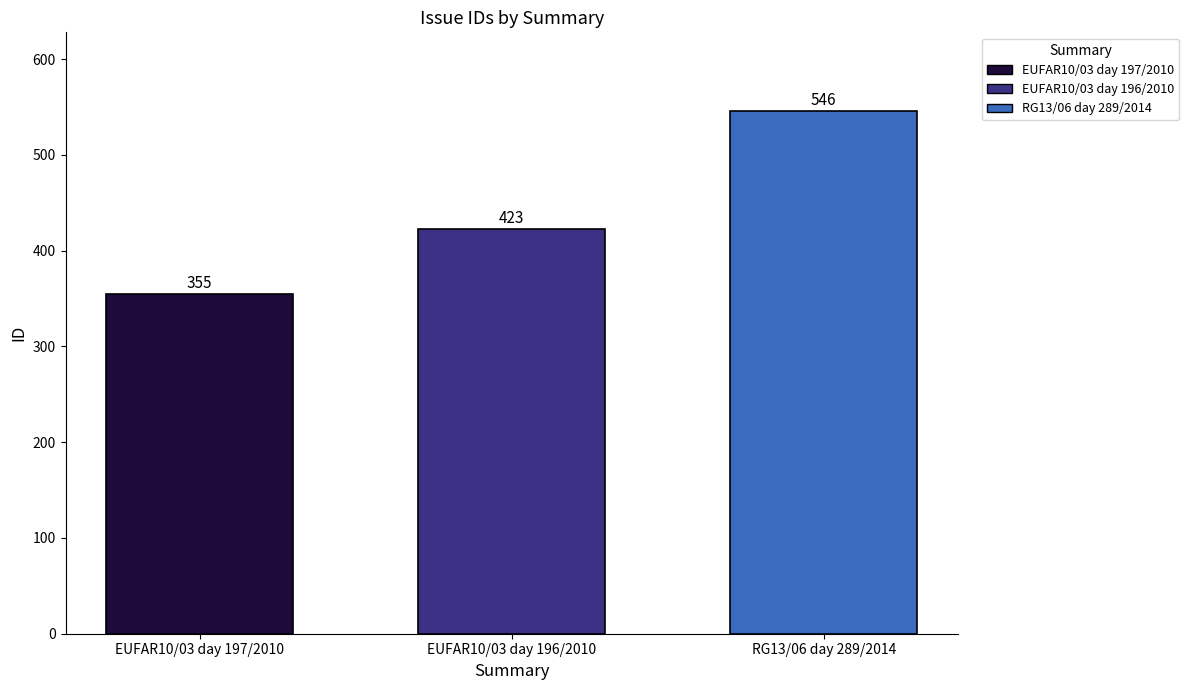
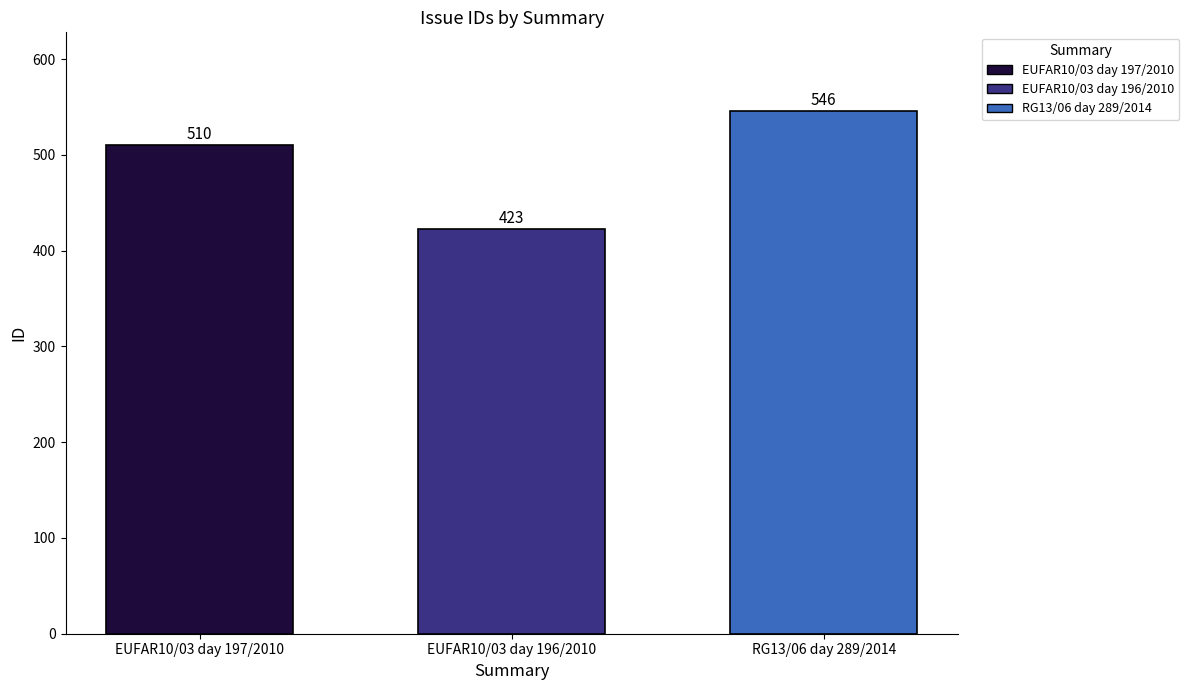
  {
-   "EUFAR10/03 day 197/2010": 355,
+   "EUFAR10/03 day 197/2010": 510,
    "EUFAR10/03 day 196/2010": 423,
    "RG13/06 day 289/2014": 546
  }
